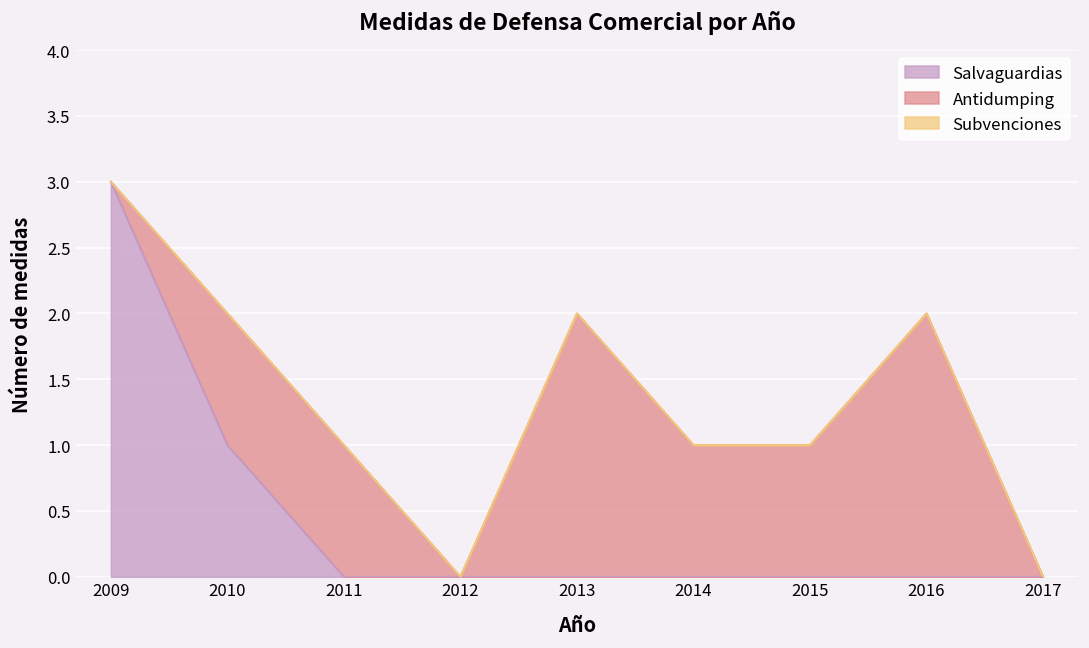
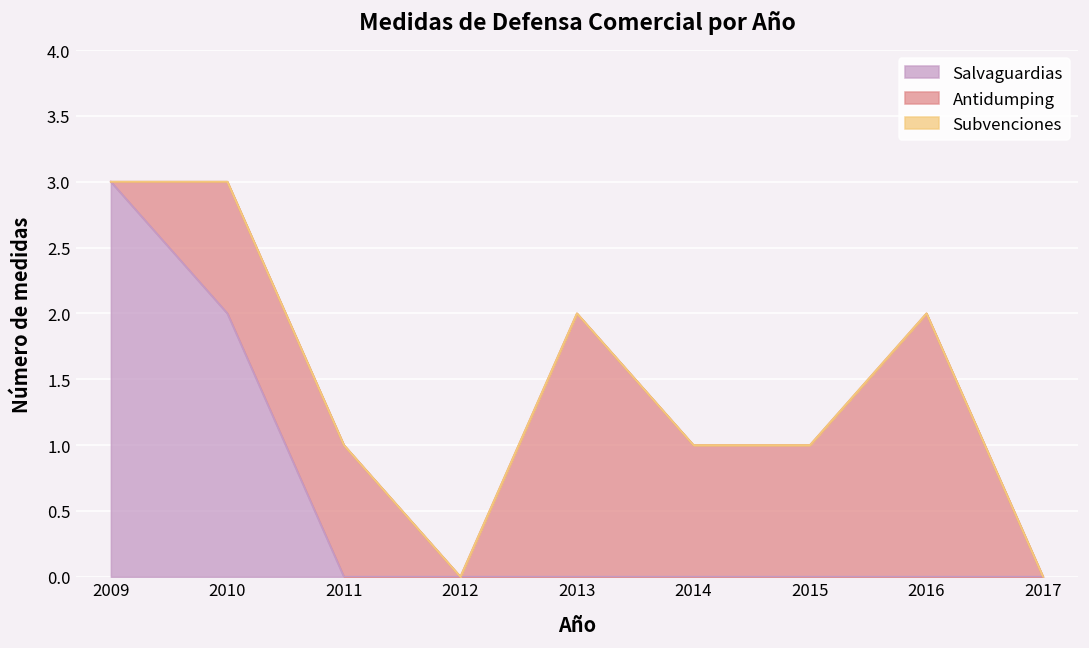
  {
    "Salvaguardias": {
-     "2010": 1,
+     "2010": 2,
      "2011": 0,
      "2013": 0,
      "2014": 0,
      "2015": 0,
      "2016": 0
    },
    "Subvenciones": {
      "2011": 1,
      "2013": 2,
      "2014": 1,
      "2015": 1,
      "2016": 2
    }
  }
